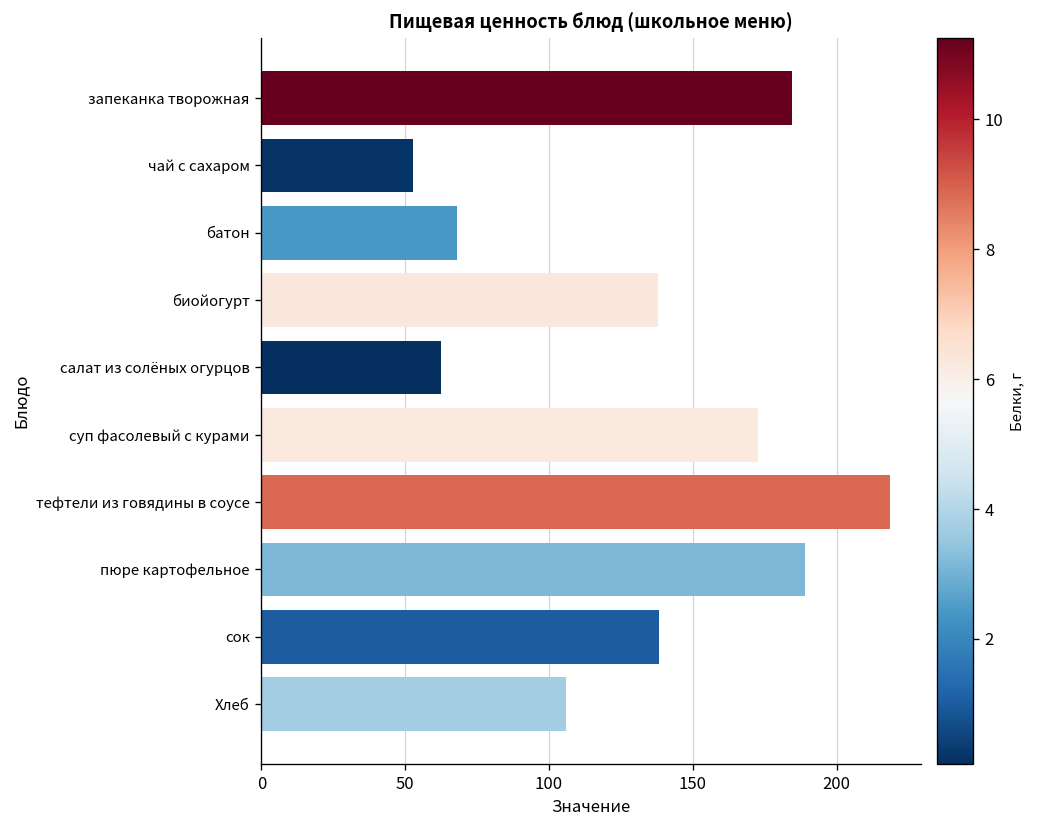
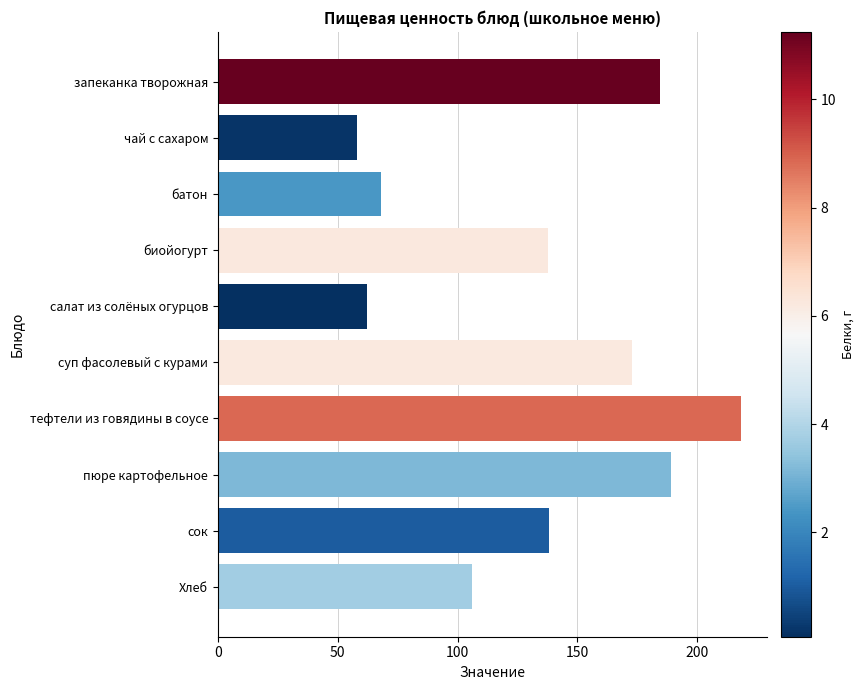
  {
    "запеканка творожная": 185,
-   "чай с сахаром": 53,
+   "чай с сахаром": 58,
    "батон": 68,
    "биойогурт": 138,
    "салат из солёных огурцов": 62,
    "суп фасолевый с курами": 173,
    "тефтели из говядины в соусе": 218,
    "пюре картофельное": 189,
    "сок": 138,
    "Хлеб": 106
  }
